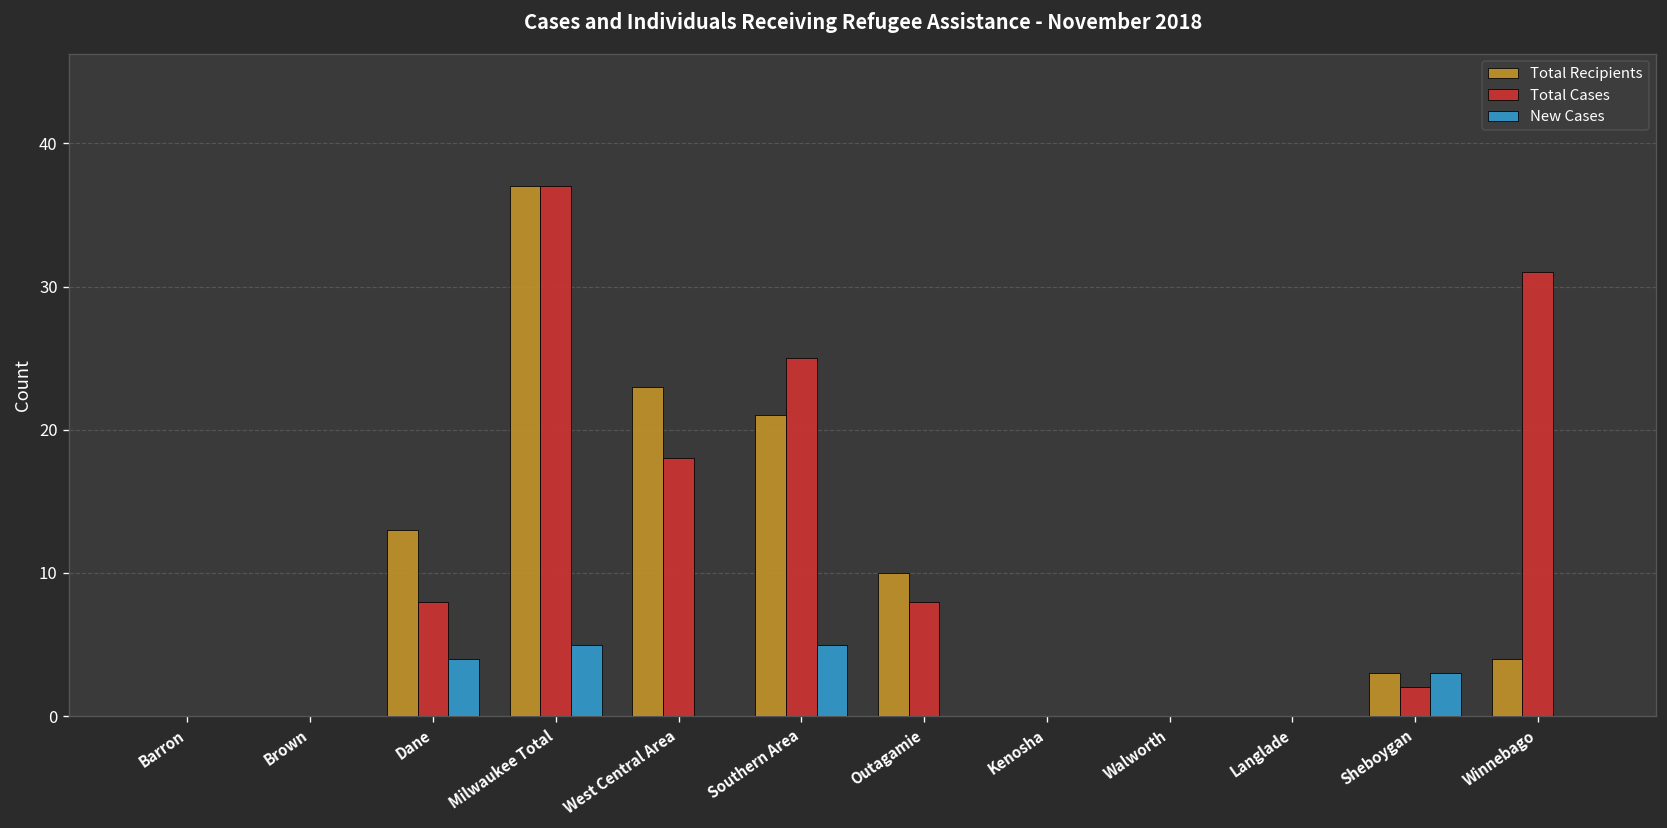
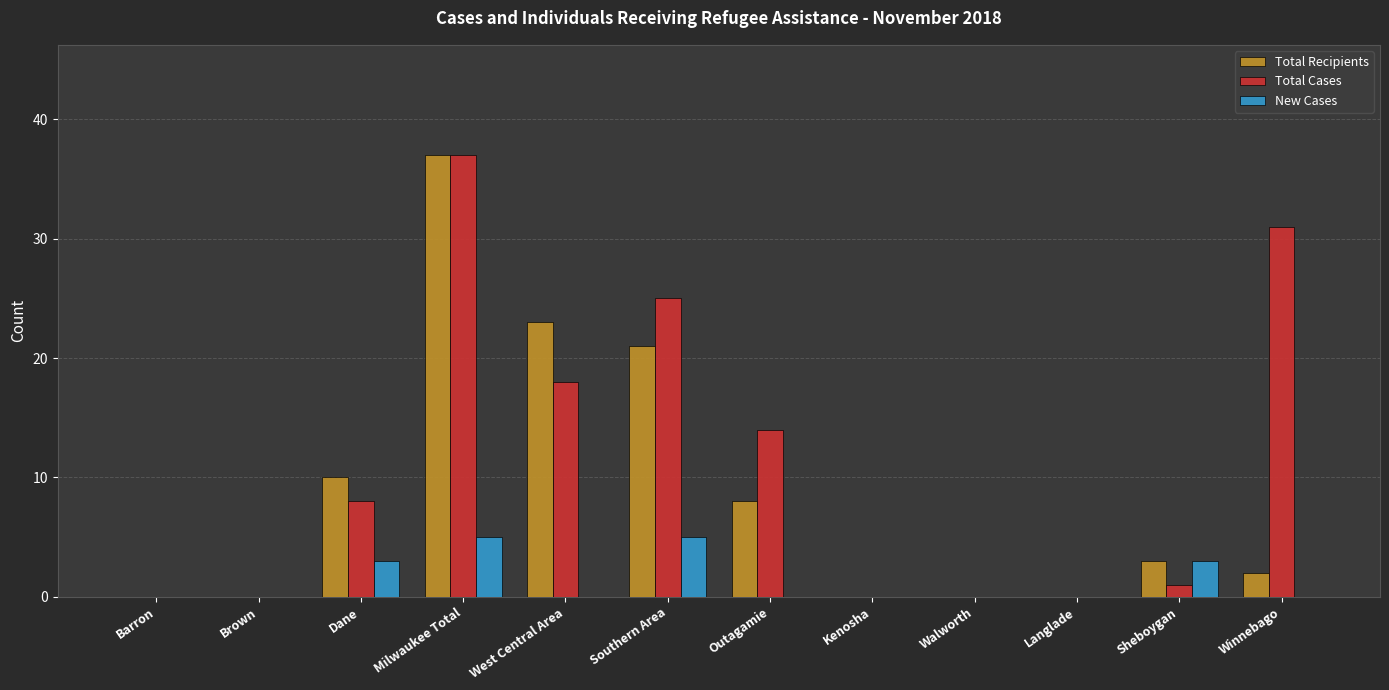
  {
    "Total Recipients": {
      "Barron": 0,
      "Brown": 0,
-     "Dane": 13,
+     "Dane": 10,
      "Milwaukee Total": 37,
      "West Central Area": 23,
      "Southern Area": 21,
-     "Outagamie": 10,
+     "Outagamie": 8,
      "Kenosha": 0,
      "Walworth": 0,
      "Langlade": 0,
      "Sheboygan": 3,
-     "Winnebago": 4
+     "Winnebago": 2
    },
    "Total Cases": {
      "Barron": 0,
      "Brown": 0,
      "Dane": 8,
      "Milwaukee Total": 37,
      "West Central Area": 18,
      "Southern Area": 25,
-     "Outagamie": 8,
+     "Outagamie": 14,
      "Kenosha": 0,
      "Walworth": 0,
      "Langlade": 0,
-     "Sheboygan": 2,
+     "Sheboygan": 1,
      "Winnebago": 31
    },
    "New Cases": {
      "Barron": 0,
      "Brown": 0,
-     "Dane": 4,
+     "Dane": 3,
      "Milwaukee Total": 5,
      "West Central Area": 0,
      "Southern Area": 5,
      "Outagamie": 0,
      "Kenosha": 0,
      "Walworth": 0,
      "Langlade": 0,
      "Sheboygan": 3,
      "Winnebago": 0
    }
  }
